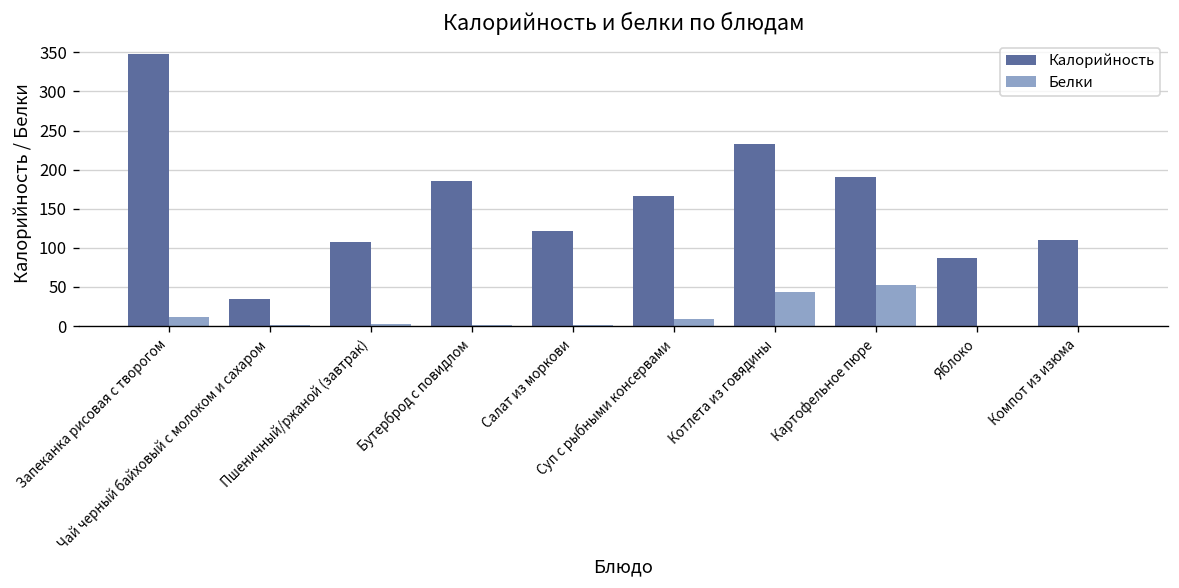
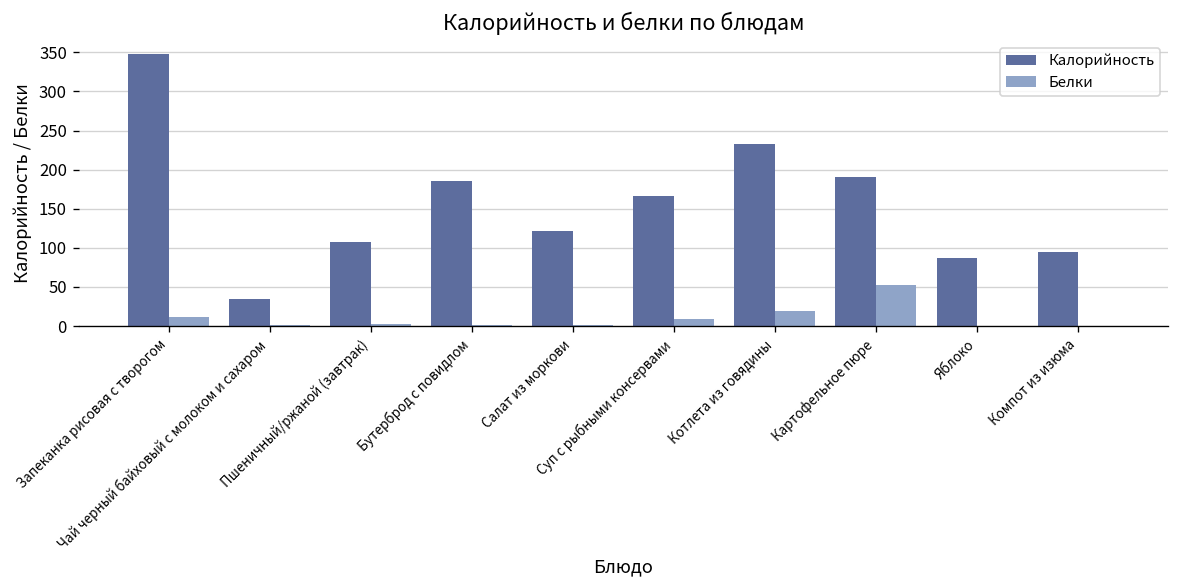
  {
    "Калорийность": {
      "Запеканка рисовая с творогом": 350,
      "Чай черный байховый с молоком и сахаром": 30,
      "Пшеничный/ржаной (завтрак)": 110,
      "Бутерброд с повидлом": 190,
      "Салат из моркови": 120,
      "Суп с рыбными консервами": 170,
      "Котлета из говядины": 230,
      "Картофельное пюре": 190,
      "Яблоко": 90,
-     "Компот из изюма": 110
+     "Компот из изюма": 90
    },
    "Белки": {
      "Запеканка рисовая с творогом": 10,
      "Суп с рыбными консервами": 10,
-     "Котлета из говядины": 40,
+     "Котлета из говядины": 20,
      "Картофельное пюре": 50
    }
  }
